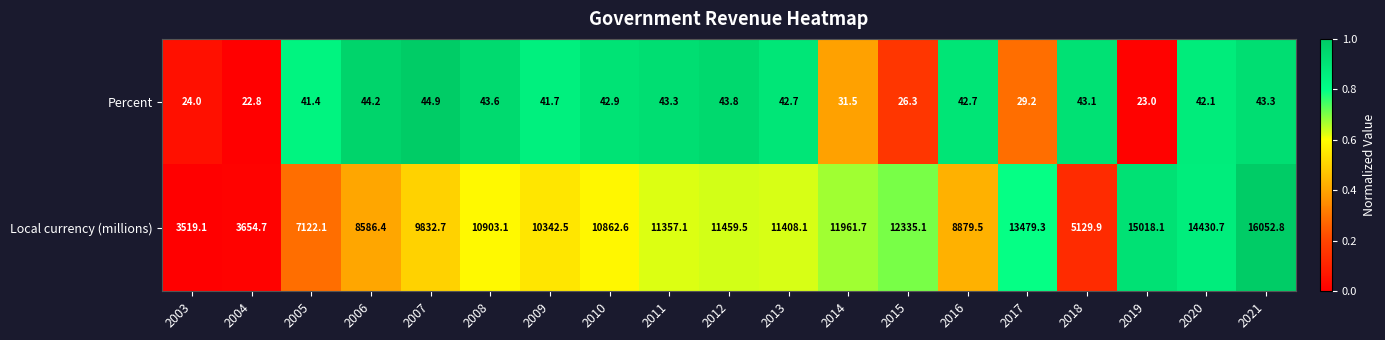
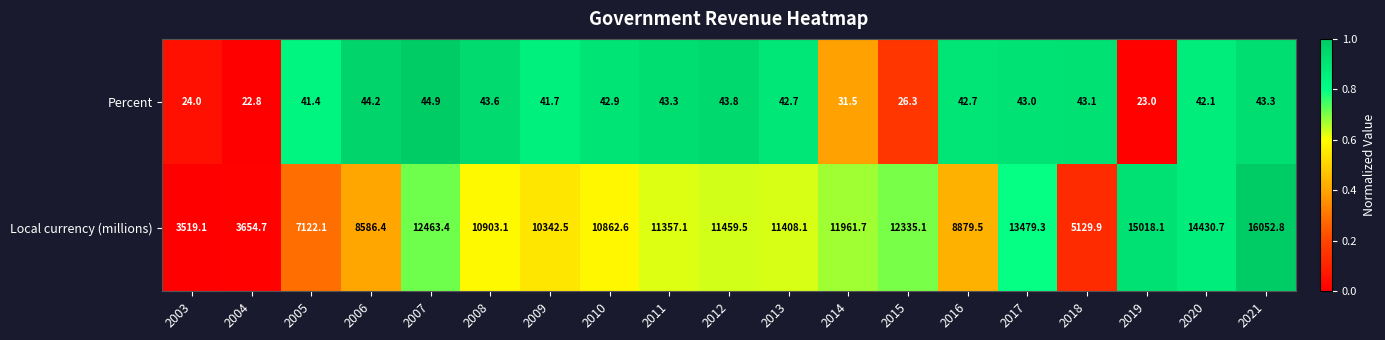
  {
    "Percent": {
      "2003": 24.0,
      "2004": 22.8,
      "2005": 41.4,
      "2006": 44.2,
      "2007": 44.9,
      "2008": 43.6,
      "2009": 41.7,
      "2010": 42.9,
      "2011": 43.3,
      "2012": 43.8,
      "2013": 42.7,
      "2014": 31.5,
      "2015": 26.3,
      "2016": 42.7,
-     "2017": 29.2,
+     "2017": 43.0,
      "2018": 43.1,
      "2019": 23.0,
      "2020": 42.1,
      "2021": 43.3
    },
    "Local currency (millions)": {
      "2003": 3519.1,
      "2004": 3654.7,
      "2005": 7122.1,
      "2006": 8586.4,
-     "2007": 9832.7,
+     "2007": 12463.4,
      "2008": 10903.1,
      "2009": 10342.5,
      "2010": 10862.6,
      "2011": 11357.1,
      "2012": 11459.5,
      "2013": 11408.1,
      "2014": 11961.7,
      "2015": 12335.1,
      "2016": 8879.5,
      "2017": 13479.3,
      "2018": 5129.9,
      "2019": 15018.1,
      "2020": 14430.7,
      "2021": 16052.8
    }
  }
